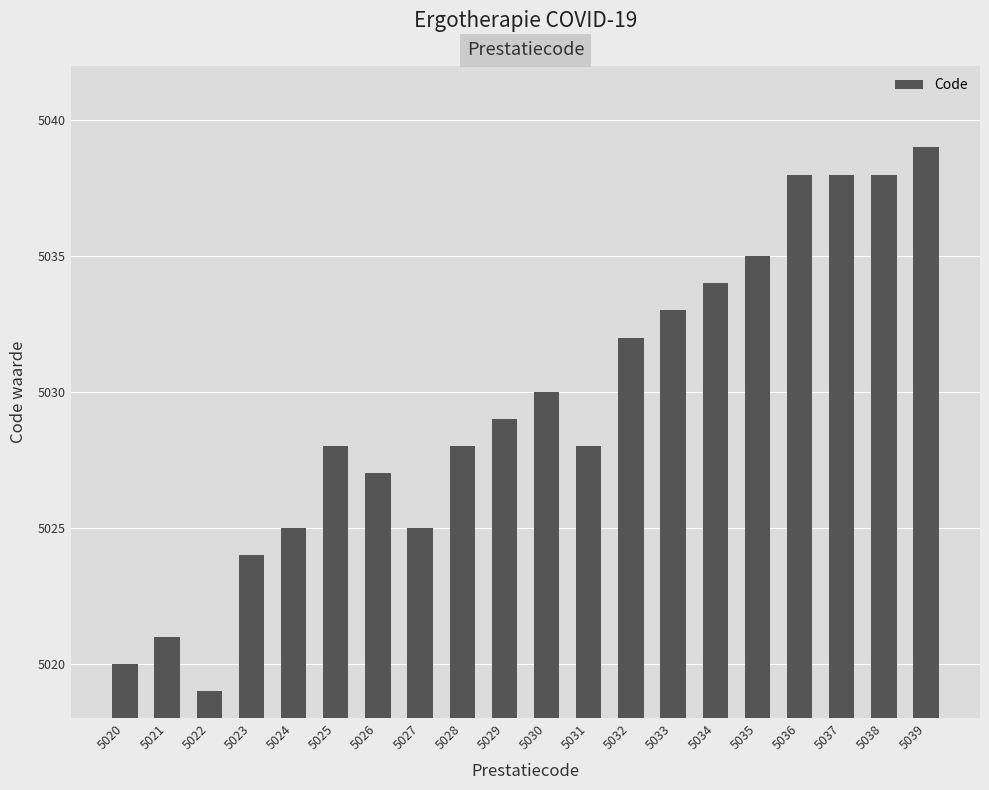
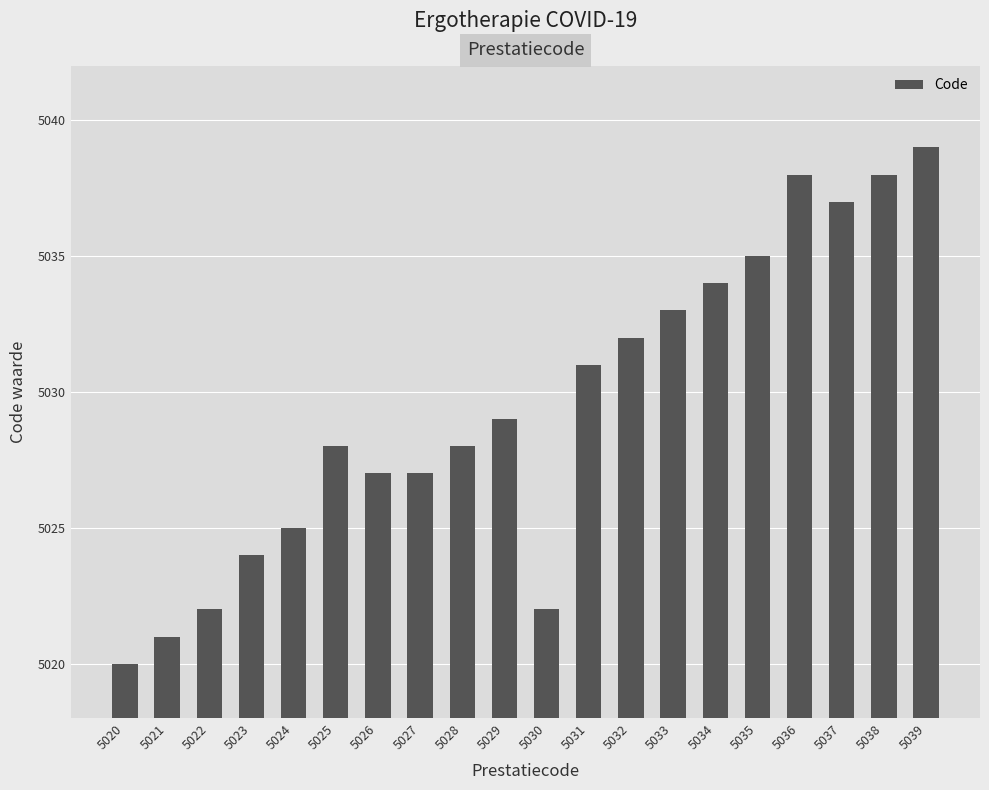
  {
    "5020": 5020,
    "5021": 5021,
-   "5022": 5019,
+   "5022": 5022,
    "5023": 5024,
    "5024": 5025,
    "5025": 5028,
    "5026": 5027,
-   "5027": 5025,
+   "5027": 5027,
    "5028": 5028,
    "5029": 5029,
-   "5030": 5030,
-   "5031": 5028,
+   "5030": 5022,
+   "5031": 5031,
    "5032": 5032,
    "5033": 5033,
    "5034": 5034,
    "5035": 5035,
    "5036": 5038,
-   "5037": 5038,
+   "5037": 5037,
    "5038": 5038,
    "5039": 5039
  }
